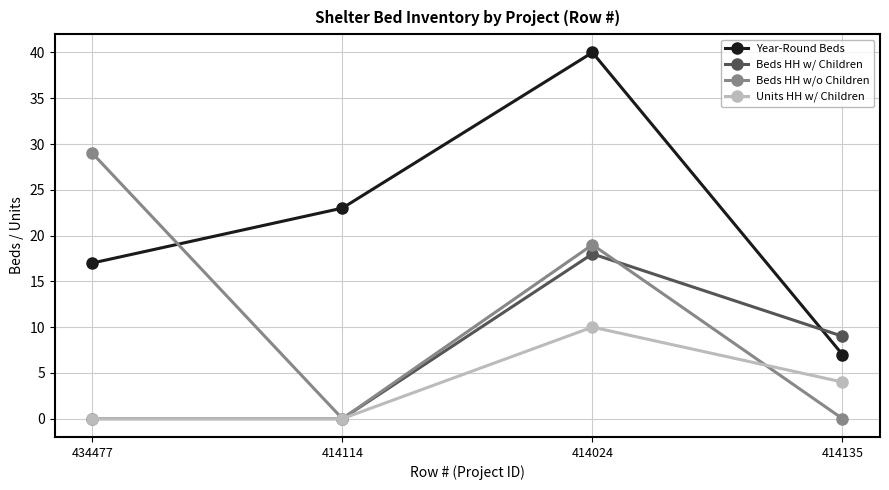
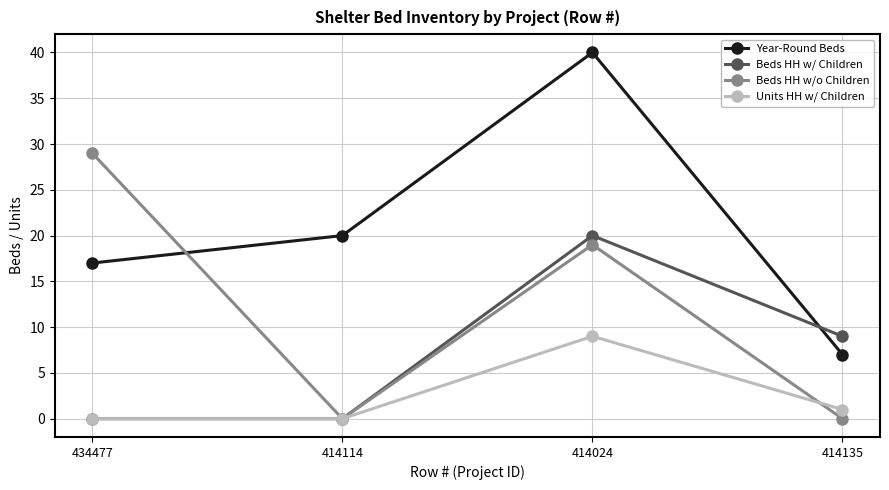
  {
    "Year-Round Beds": {
      "434477": 17,
-     "414114": 23,
+     "414114": 20,
      "414024": 40,
      "414135": 7
    },
    "Beds HH w/ Children": {
-     "414024": 18,
+     "414024": 20,
      "414135": 9
    },
    "Beds HH w/o Children": {
      "434477": 29,
      "414024": 19,
      "414135": 0
    },
    "Units HH w/ Children": {
-     "414024": 10,
-     "414135": 4
+     "414024": 9,
+     "414135": 1
    }
  }
